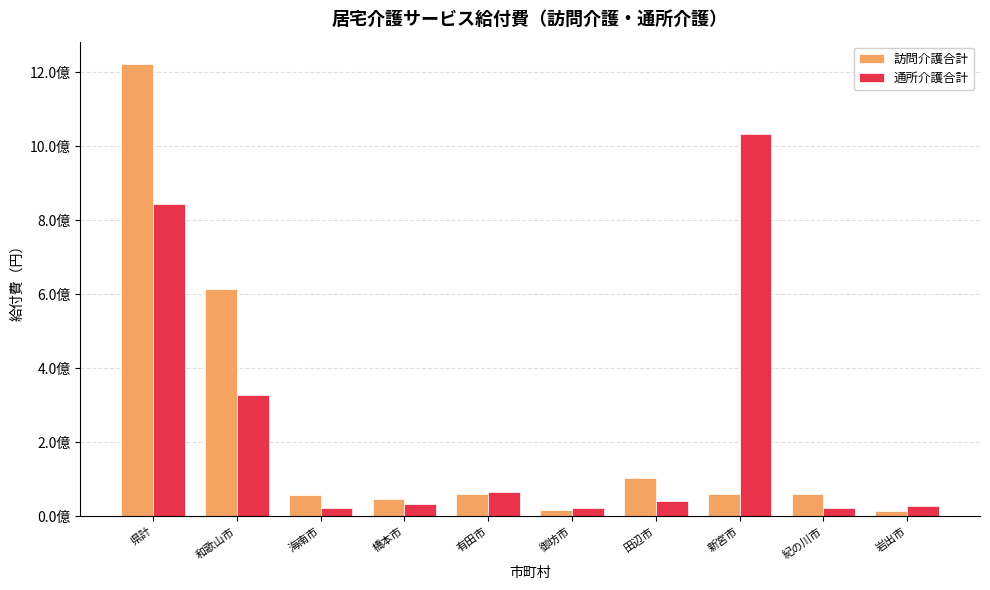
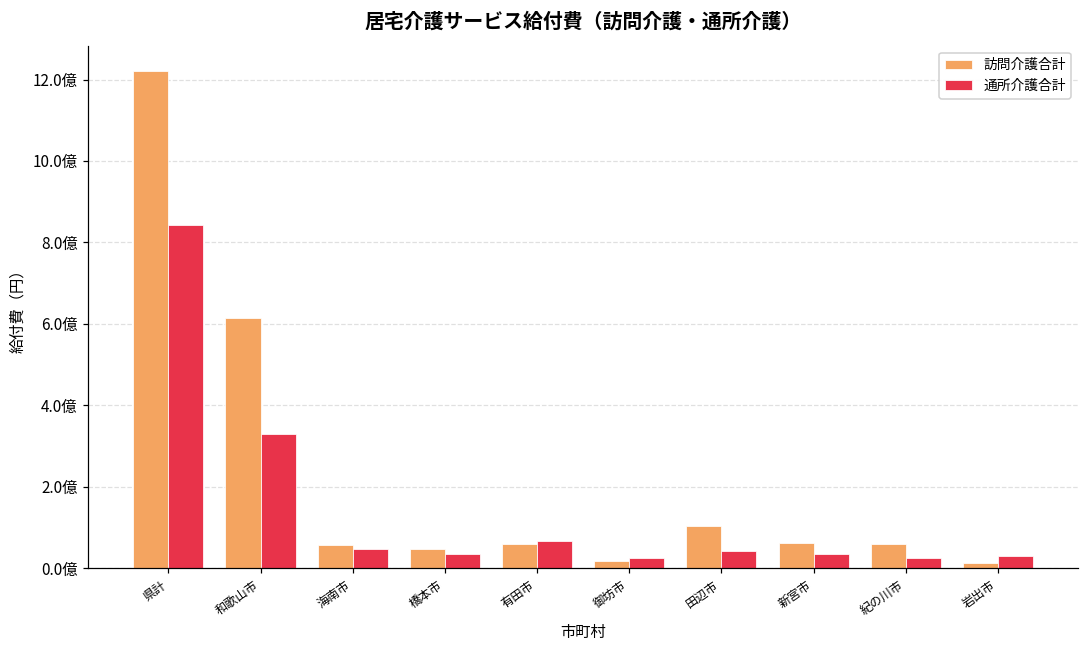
  {
    "訪問介護合計": {
      "県計": "12.2億",
      "和歌山市": "6.1億",
      "海南市": "0.6億",
      "橋本市": "0.5億",
      "有田市": "0.6億",
      "御坊市": "0.2億",
      "田辺市": "1.0億",
      "新宮市": "0.6億",
      "紀の川市": "0.6億",
      "岩出市": "0.1億"
    },
    "通所介護合計": {
      "県計": "8.4億",
      "和歌山市": "3.3億",
-     "海南市": "0.2億",
+     "海南市": "0.5億",
      "橋本市": "0.3億",
      "有田市": "0.7億",
      "御坊市": "0.2億",
      "田辺市": "0.4億",
-     "新宮市": "10.3億",
+     "新宮市": "0.3億",
      "紀の川市": "0.2億",
      "岩出市": "0.3億"
    }
  }
